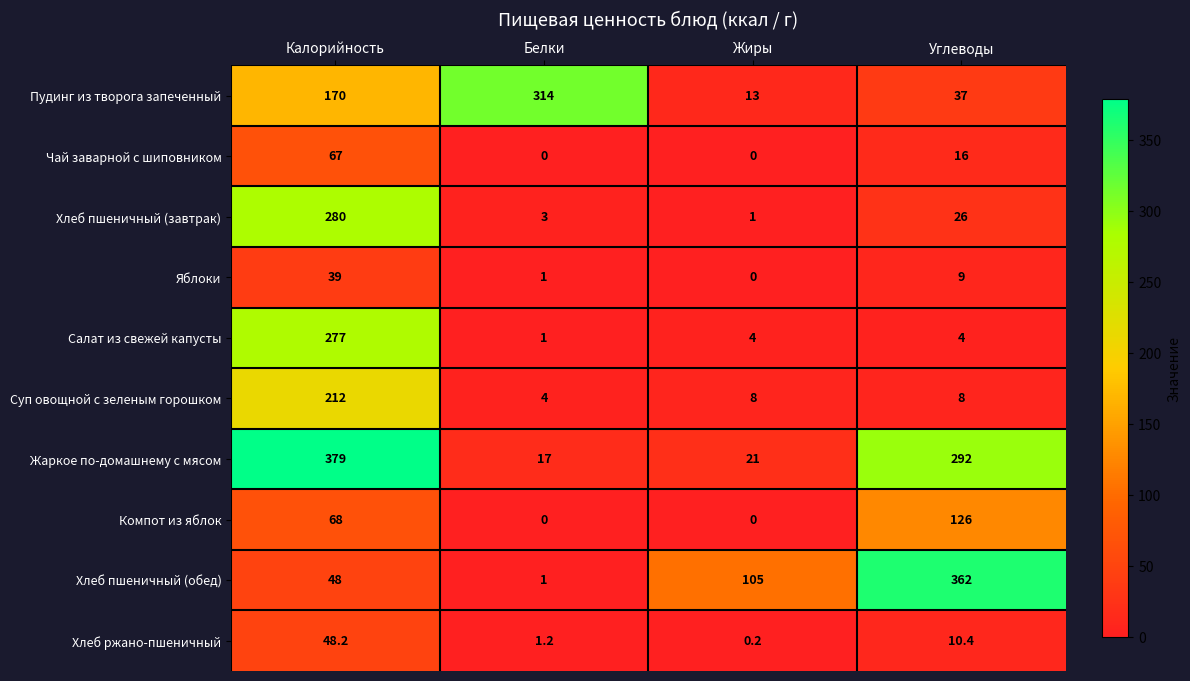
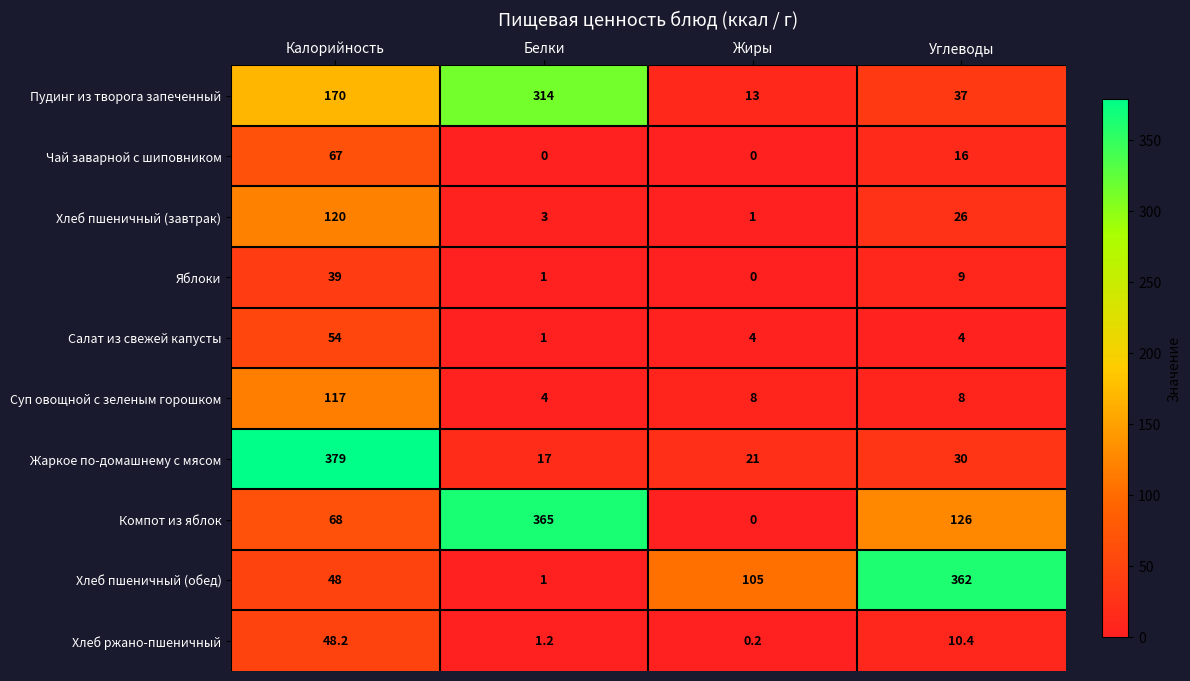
  {
    "Пудинг из творога запеченный": {
      "Калорийность": 170,
      "Белки": 314,
      "Жиры": 13,
      "Углеводы": 37
    },
    "Чай заварной с шиповником": {
      "Калорийность": 67,
      "Белки": 0,
      "Жиры": 0,
      "Углеводы": 16
    },
    "Хлеб пшеничный (завтрак)": {
-     "Калорийность": 280,
+     "Калорийность": 120,
      "Белки": 3,
      "Жиры": 1,
      "Углеводы": 26
    },
    "Яблоки": {
      "Калорийность": 39,
      "Белки": 1,
      "Жиры": 0,
      "Углеводы": 9
    },
    "Салат из свежей капусты": {
-     "Калорийность": 277,
+     "Калорийность": 54,
      "Белки": 1,
      "Жиры": 4,
      "Углеводы": 4
    },
    "Суп овощной с зеленым горошком": {
-     "Калорийность": 212,
+     "Калорийность": 117,
      "Белки": 4,
      "Жиры": 8,
      "Углеводы": 8
    },
    "Жаркое по-домашнему с мясом": {
      "Калорийность": 379,
      "Белки": 17,
      "Жиры": 21,
-     "Углеводы": 292
+     "Углеводы": 30
    },
    "Компот из яблок": {
      "Калорийность": 68,
-     "Белки": 0,
+     "Белки": 365,
      "Жиры": 0,
      "Углеводы": 126
    },
    "Хлеб пшеничный (обед)": {
      "Калорийность": 48,
      "Белки": 1,
      "Жиры": 105,
      "Углеводы": 362
    },
    "Хлеб ржано-пшеничный": {
      "Калорийность": 48.2,
      "Белки": 1.2,
      "Жиры": 0.2,
      "Углеводы": 10.4
    }
  }
